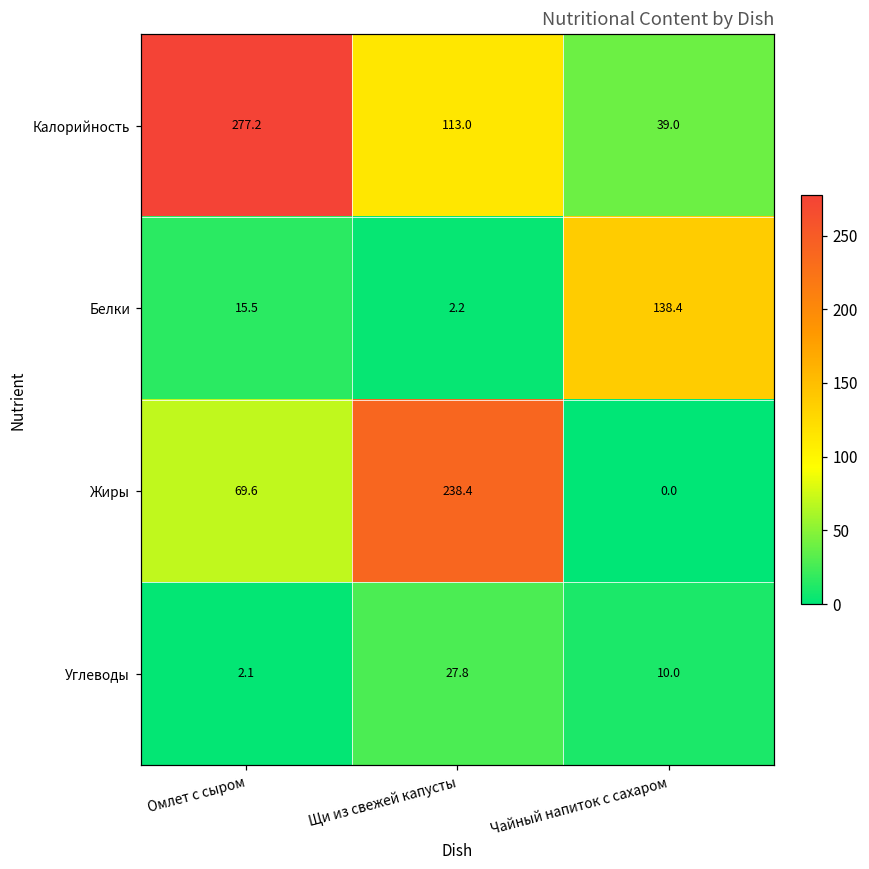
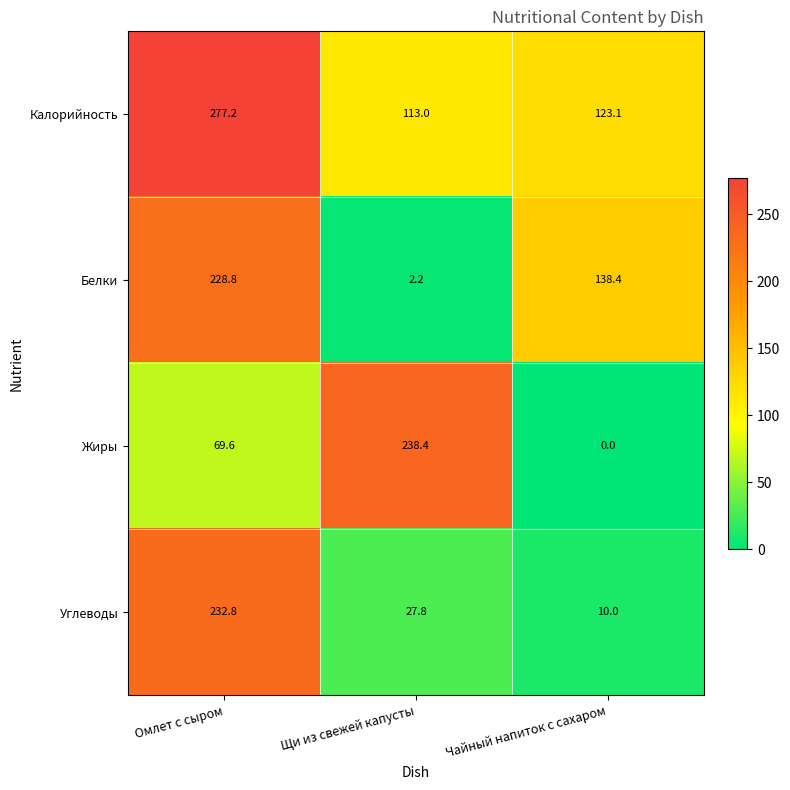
  {
    "Калорийность": {
      "Омлет с сыром": 277.2,
      "Щи из свежей капусты": 113.0,
-     "Чайный напиток с сахаром": 39.0
+     "Чайный напиток с сахаром": 123.1
    },
    "Белки": {
-     "Омлет с сыром": 15.5,
+     "Омлет с сыром": 228.8,
      "Щи из свежей капусты": 2.2,
      "Чайный напиток с сахаром": 138.4
    },
    "Жиры": {
      "Омлет с сыром": 69.6,
      "Щи из свежей капусты": 238.4,
      "Чайный напиток с сахаром": 0.0
    },
    "Углеводы": {
-     "Омлет с сыром": 2.1,
+     "Омлет с сыром": 232.8,
      "Щи из свежей капусты": 27.8,
      "Чайный напиток с сахаром": 10.0
    }
  }
